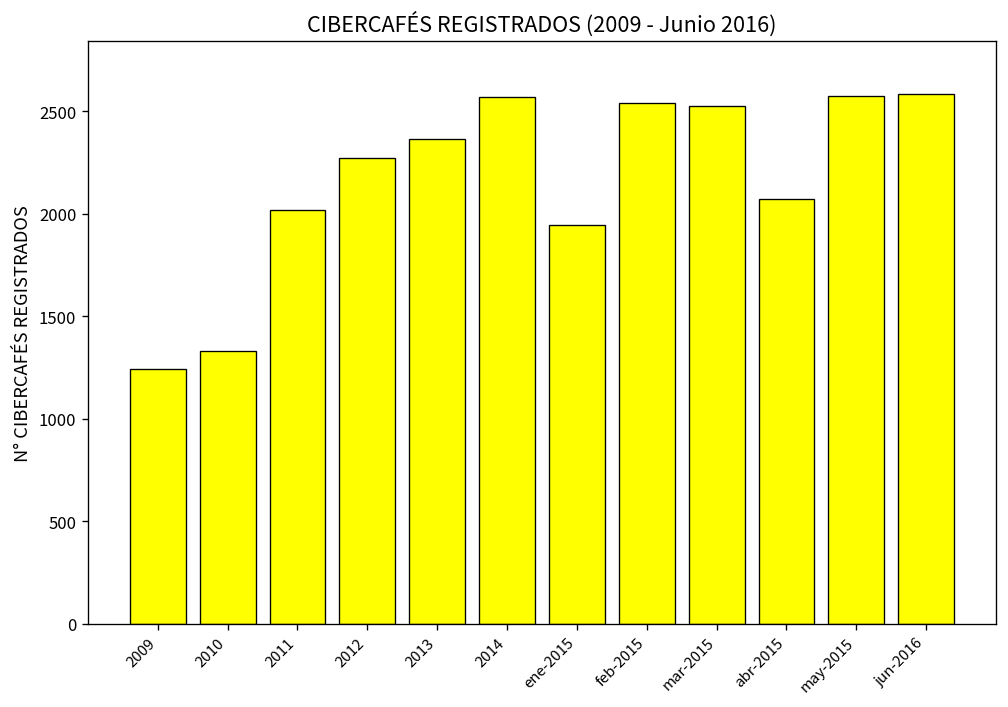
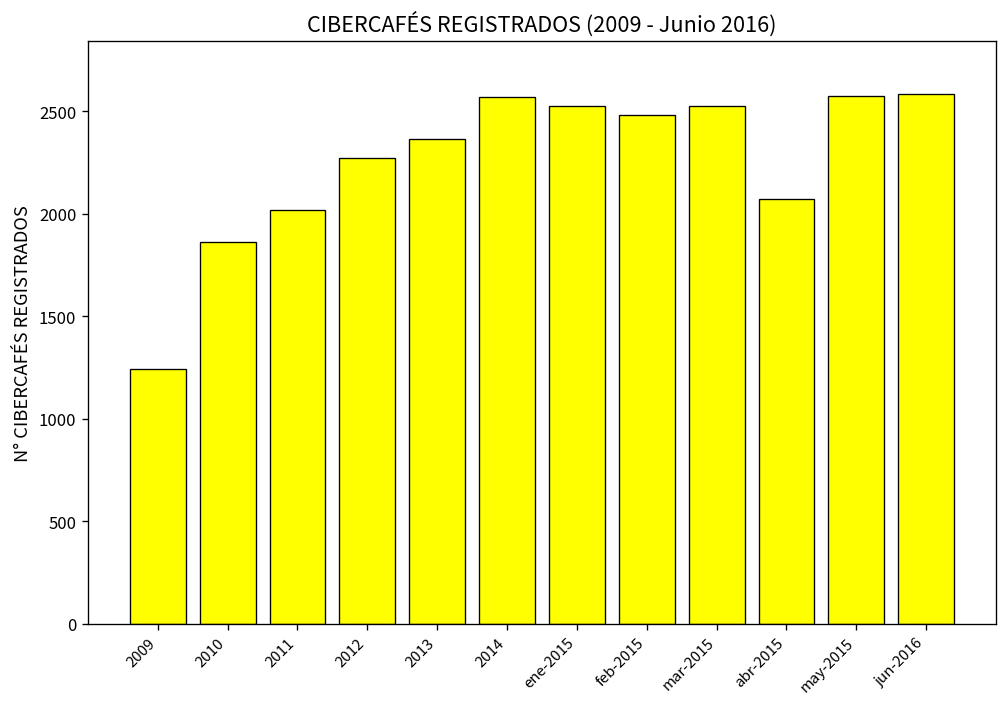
  {
    "2009": 1240,
-   "2010": 1330,
+   "2010": 1860,
    "2011": 2020,
    "2012": 2270,
    "2013": 2370,
    "2014": 2570,
-   "ene-2015": 1950,
-   "feb-2015": 2540,
+   "ene-2015": 2530,
+   "feb-2015": 2480,
    "mar-2015": 2530,
    "abr-2015": 2070,
    "may-2015": 2570,
    "jun-2016": 2580
  }
